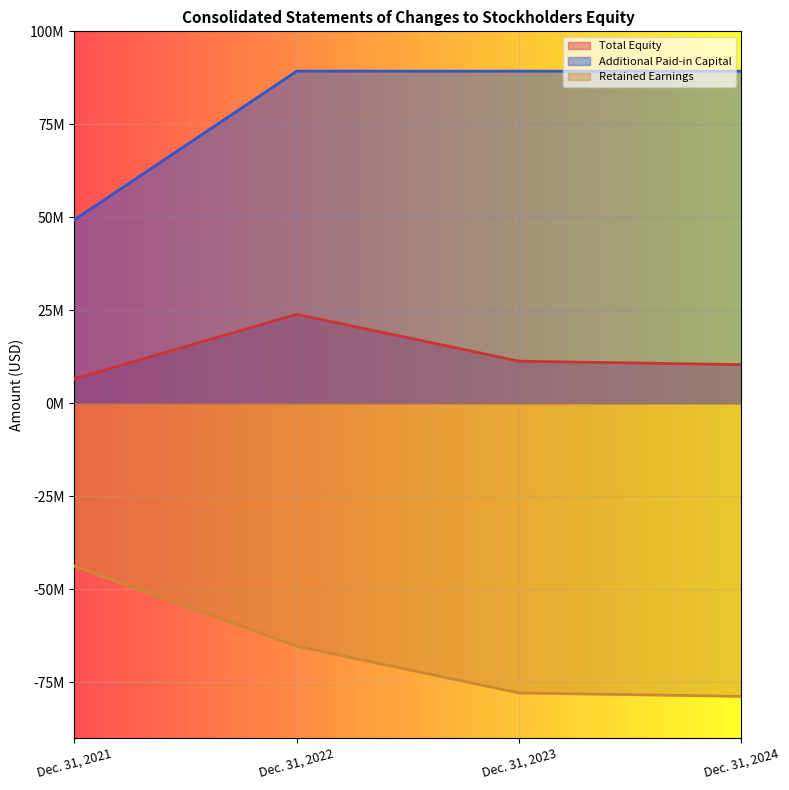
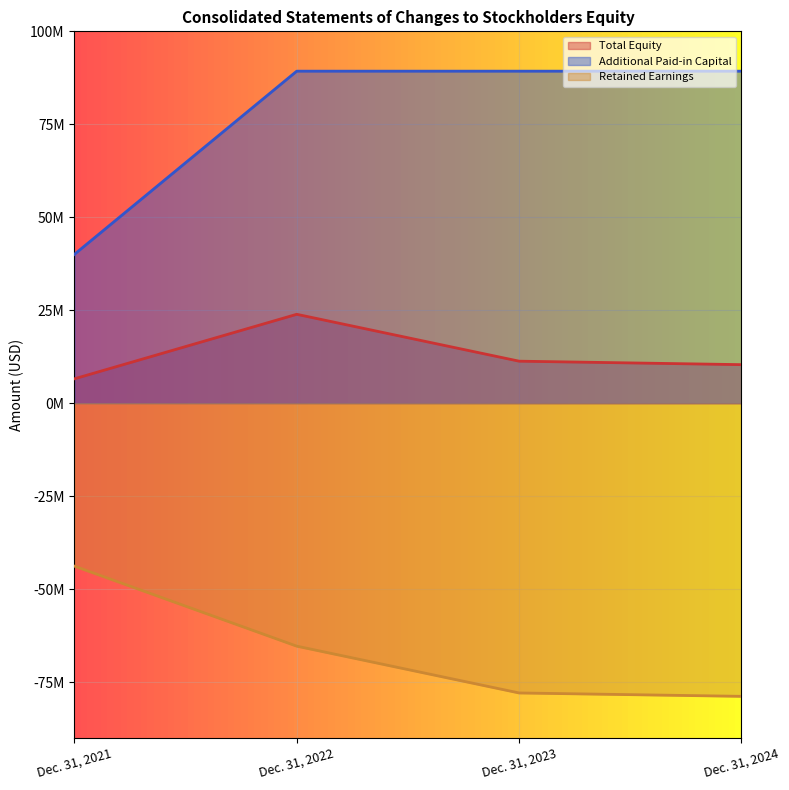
  {
    "Additional Paid-in Capital": {
-     "Dec. 31, 2021": 49000000,
+     "Dec. 31, 2021": 40000000,
      "Dec. 31, 2022": 89000000,
      "Dec. 31, 2023": 89000000,
      "Dec. 31, 2024": 89000000
    }
  }
